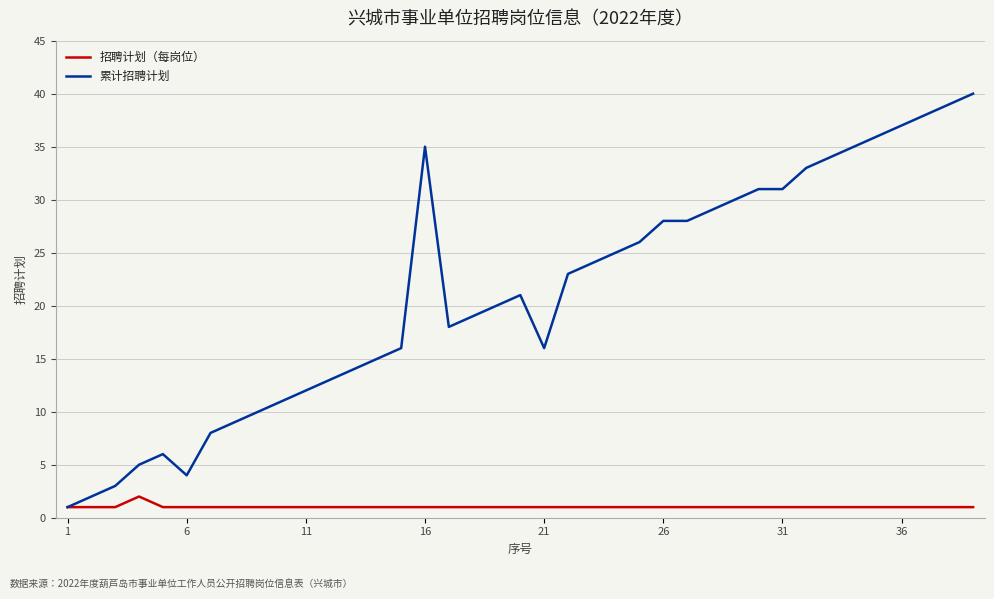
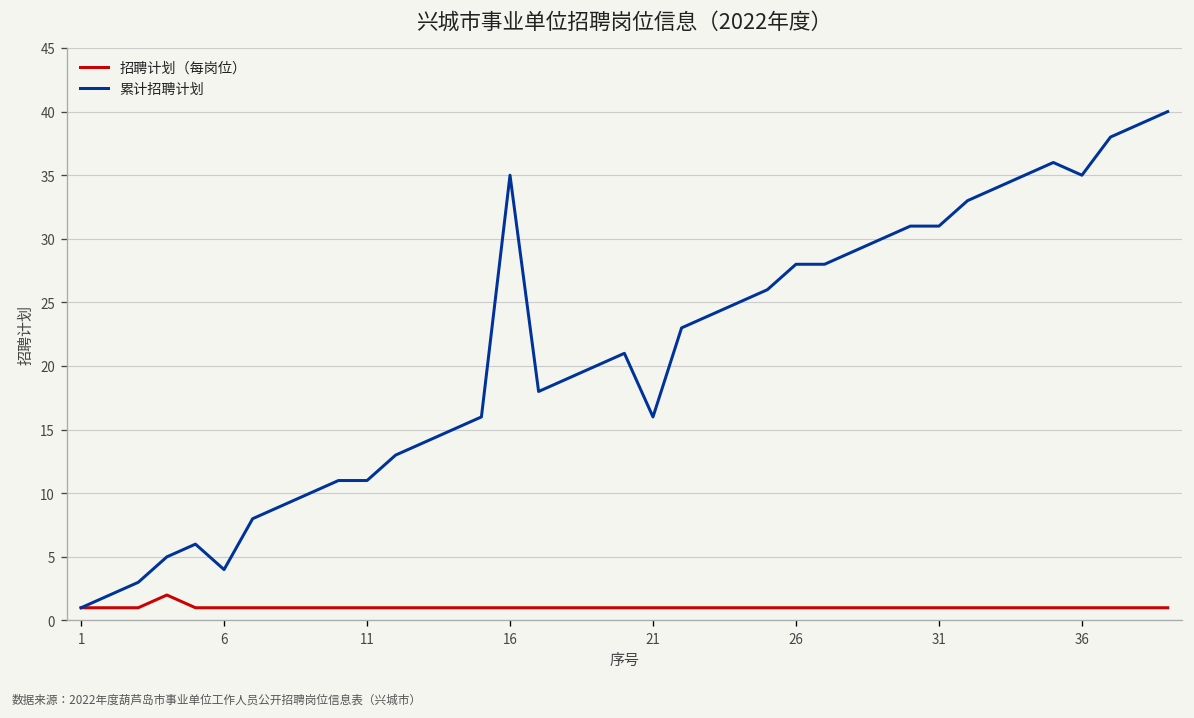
  {
    "招聘计划（每岗位）": {
      "6": 1,
      "11": 1,
      "16": 1,
      "21": 1,
      "26": 1,
      "31": 1,
      "36": 1
    },
    "累计招聘计划": {
      "6": 4,
-     "11": 12,
+     "11": 11,
      "16": 35,
      "21": 16,
      "26": 28,
      "31": 31,
-     "36": 37
+     "36": 35
    }
  }
